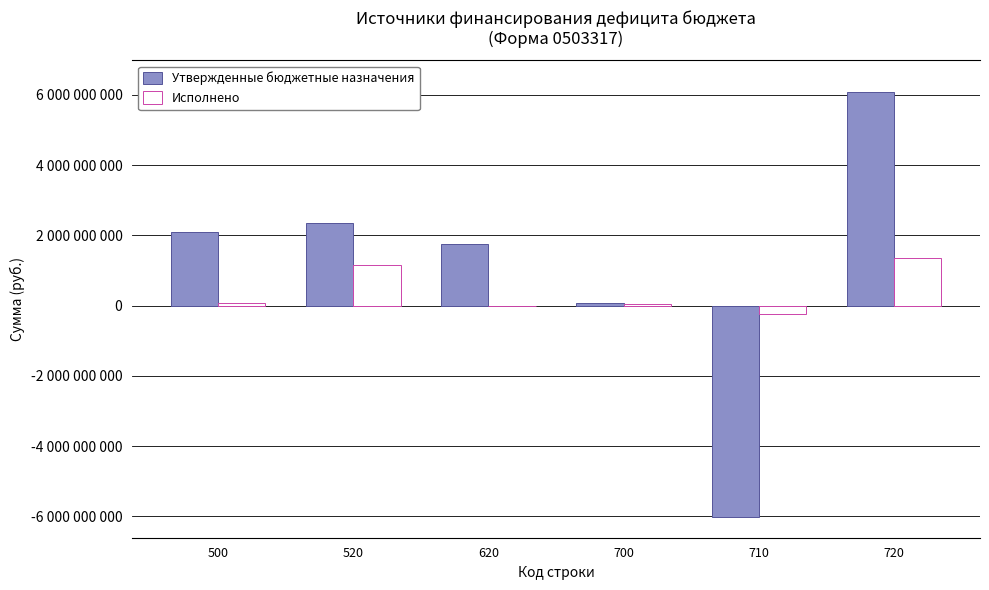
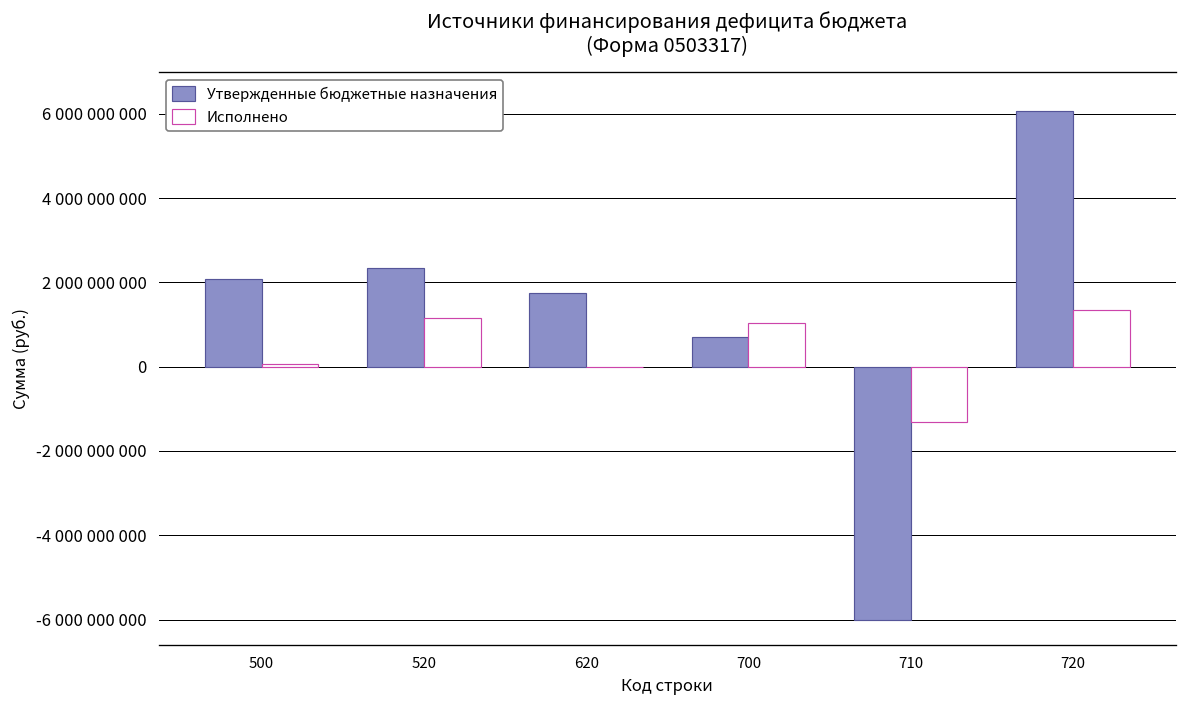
  {
    "Утвержденные бюджетные назначения": {
      "500": 2100000000,
      "520": 2300000000,
      "620": 1700000000,
-     "700": 100000000,
+     "700": 700000000,
      "710": -6000000000,
      "720": 6100000000
    },
    "Исполнено": {
      "500": 100000000,
      "520": 1200000000,
      "620": 0,
-     "700": 0,
-     "710": -300000000,
+     "700": 1000000000,
+     "710": -1300000000,
      "720": 1400000000
    }
  }
